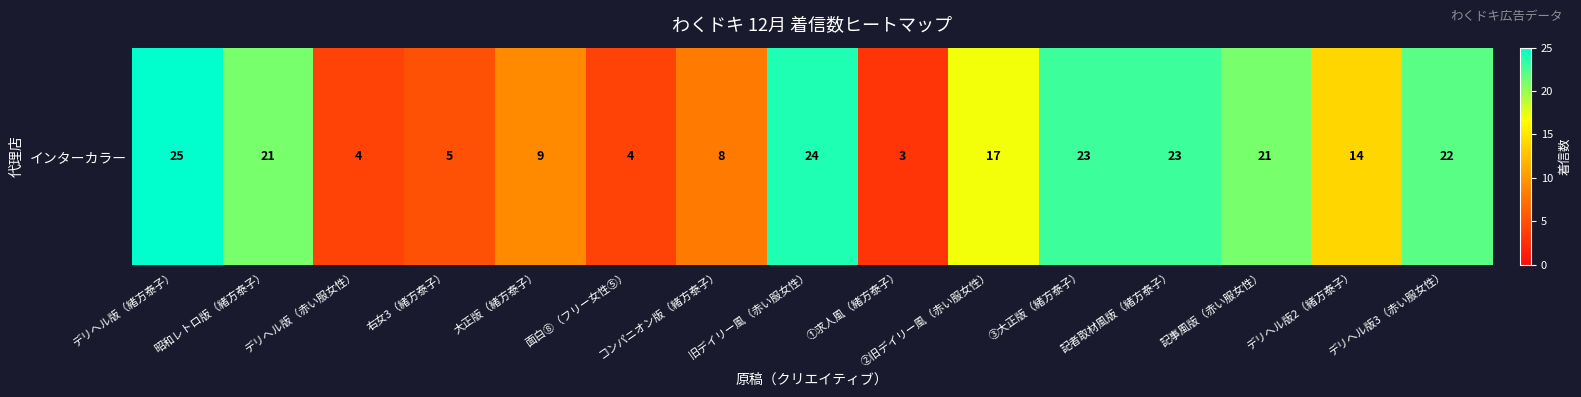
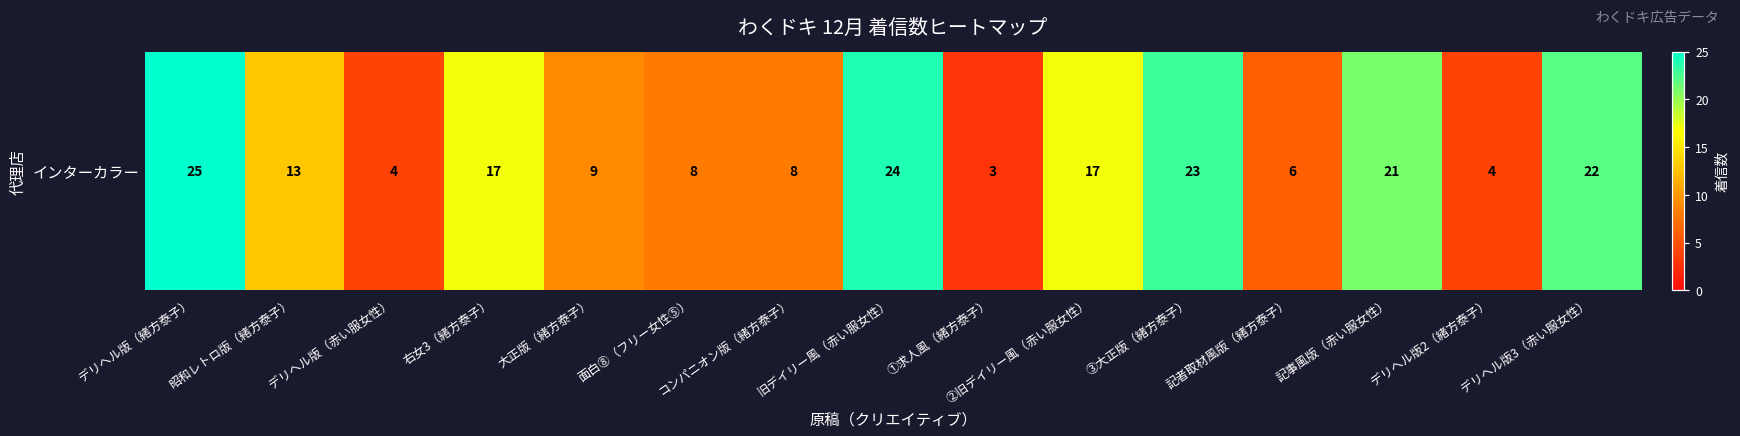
  {
    "インターカラー": {
      "デリヘル版（緒方泰子）": 25,
-     "昭和レトロ版（緒方泰子）": 21,
+     "昭和レトロ版（緒方泰子）": 13,
      "デリヘル版（赤い服女性）": 4,
-     "右女3（緒方泰子）": 5,
+     "右女3（緒方泰子）": 17,
      "大正版（緒方泰子）": 9,
-     "面白⑧（フリー女性⑤）": 4,
+     "面白⑧（フリー女性⑤）": 8,
      "コンパニオン版（緒方泰子）": 8,
      "旧デイリー風（赤い服女性）": 24,
      "①求人風（緒方泰子）": 3,
      "②旧デイリー風（赤い服女性）": 17,
      "③大正版（緒方泰子）": 23,
-     "記者取材風版（緒方泰子）": 23,
+     "記者取材風版（緒方泰子）": 6,
      "記事風版（赤い服女性）": 21,
-     "デリヘル版2（緒方泰子）": 14,
+     "デリヘル版2（緒方泰子）": 4,
      "デリヘル版3（赤い服女性）": 22
    }
  }
